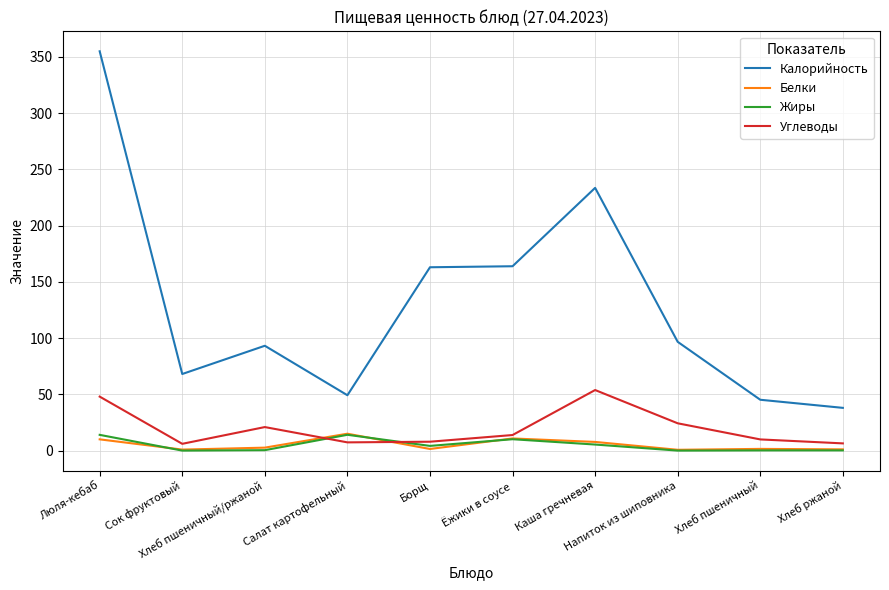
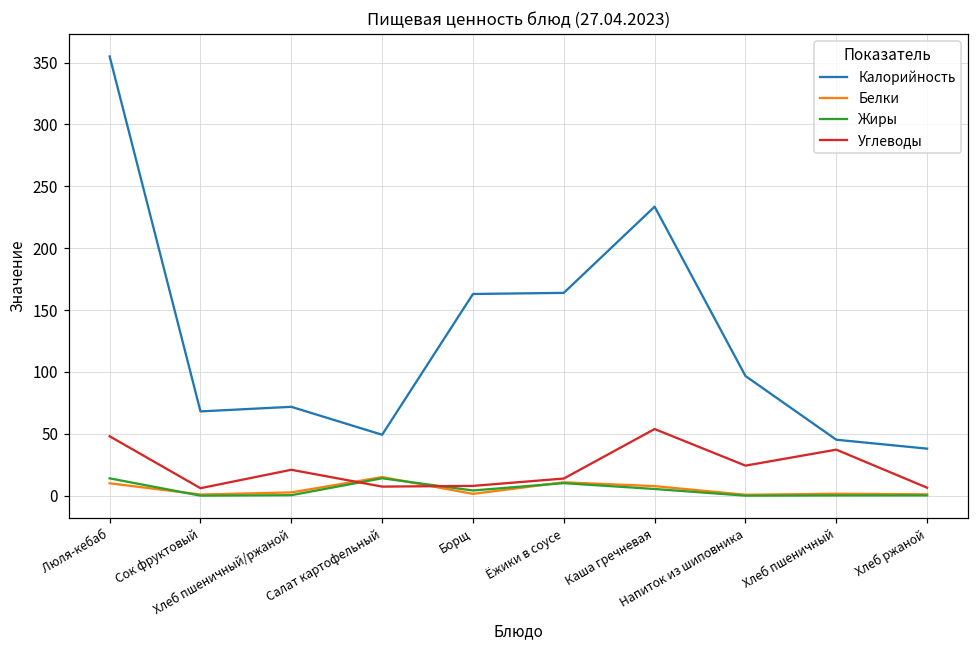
  {
    "Калорийность": {
      "Люля-кебаб": 355,
      "Сок фруктовый": 68,
-     "Хлеб пшеничный/ржаной": 93,
+     "Хлеб пшеничный/ржаной": 72,
      "Салат картофельный": 49,
      "Борщ": 163,
      "Ёжики в соусе": 164,
      "Каша гречневая": 234,
      "Напиток из шиповника": 97,
      "Хлеб пшеничный": 45,
      "Хлеб ржаной": 38
    },
    "Белки": {
      "Люля-кебаб": 10,
      "Борщ": 1,
      "Каша гречневая": 8
    },
    "Жиры": {
      "Люля-кебаб": 14,
      "Борщ": 4,
      "Каша гречневая": 5
    },
    "Углеводы": {
      "Люля-кебаб": 48,
      "Сок фруктовый": 6,
      "Хлеб пшеничный/ржаной": 21,
      "Салат картофельный": 7,
      "Борщ": 8,
      "Ёжики в соусе": 14,
      "Каша гречневая": 54,
      "Напиток из шиповника": 24,
-     "Хлеб пшеничный": 10,
+     "Хлеб пшеничный": 37,
      "Хлеб ржаной": 6
    }
  }
